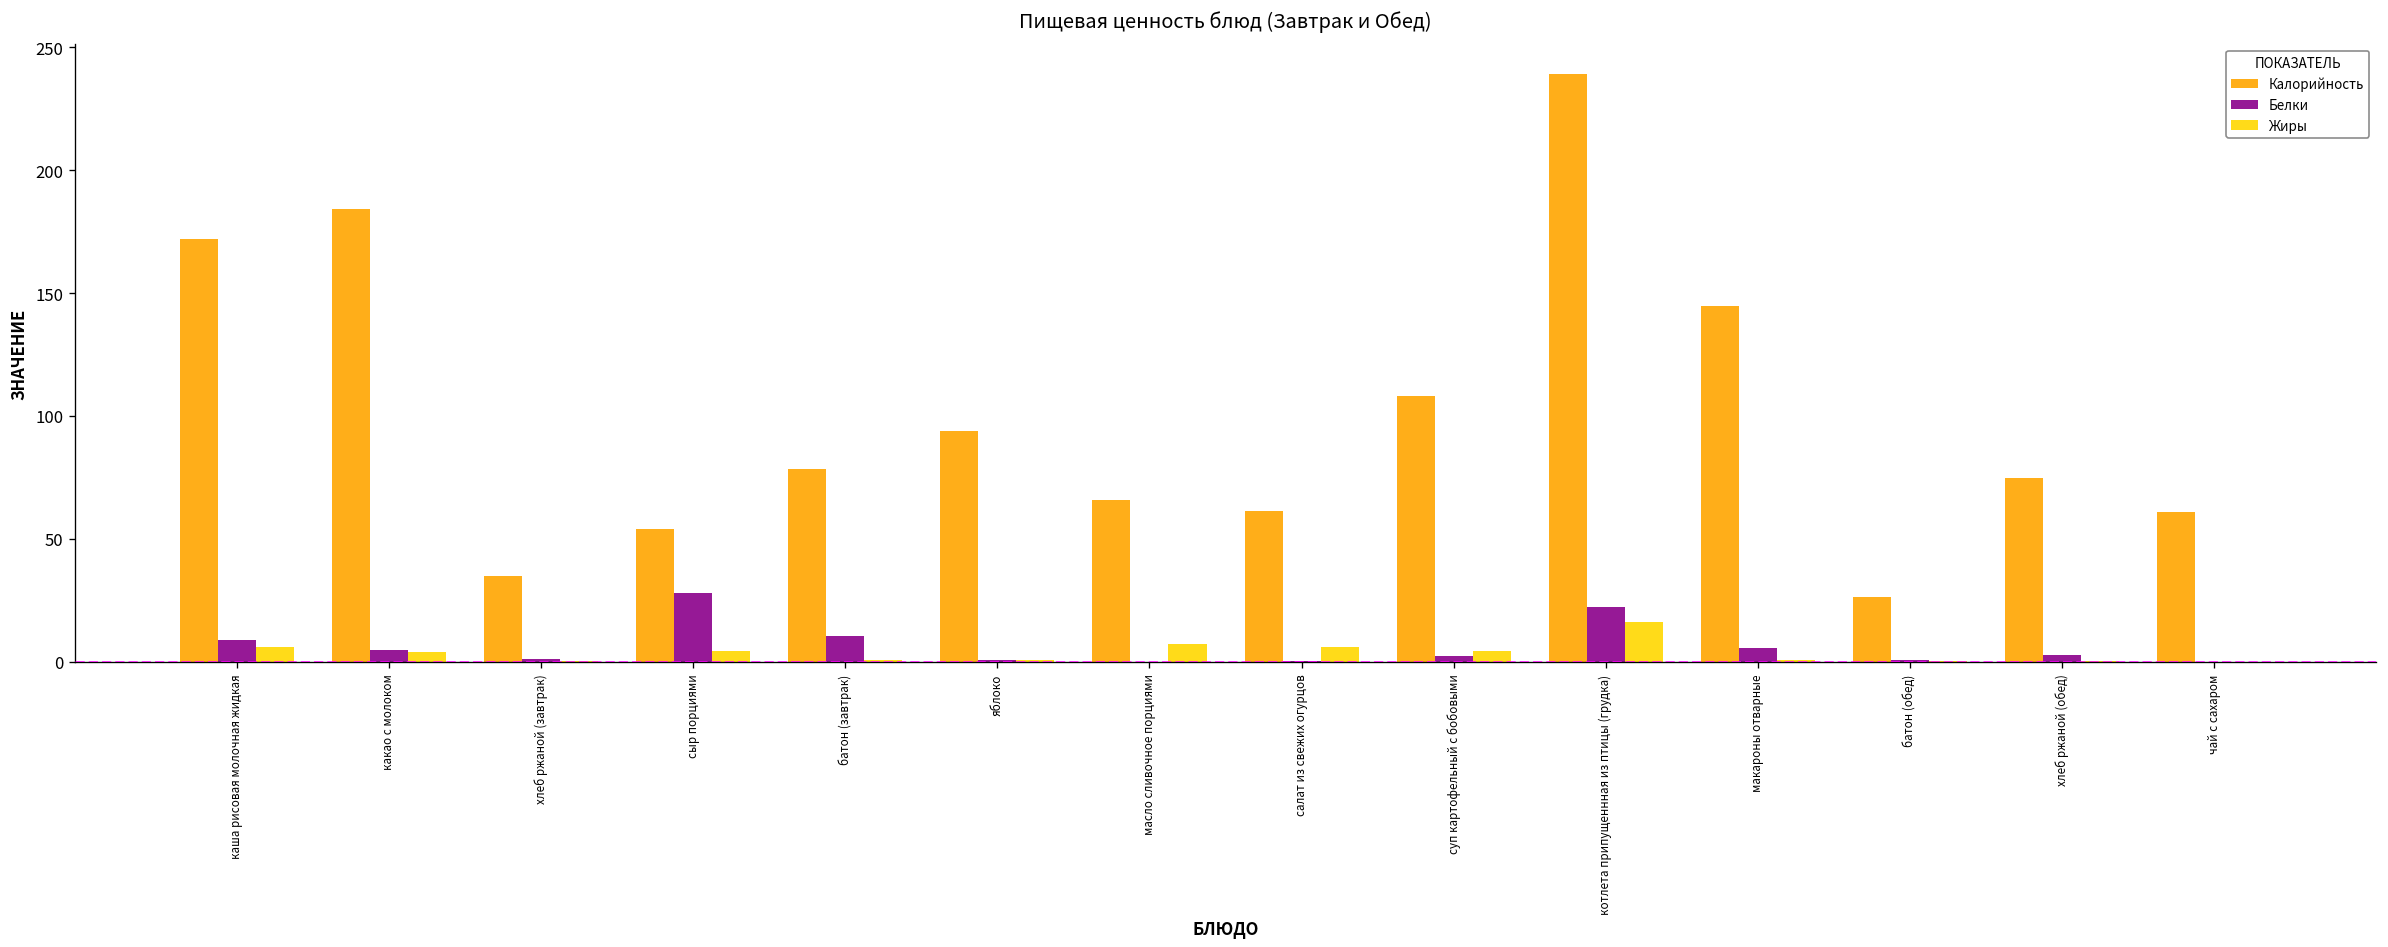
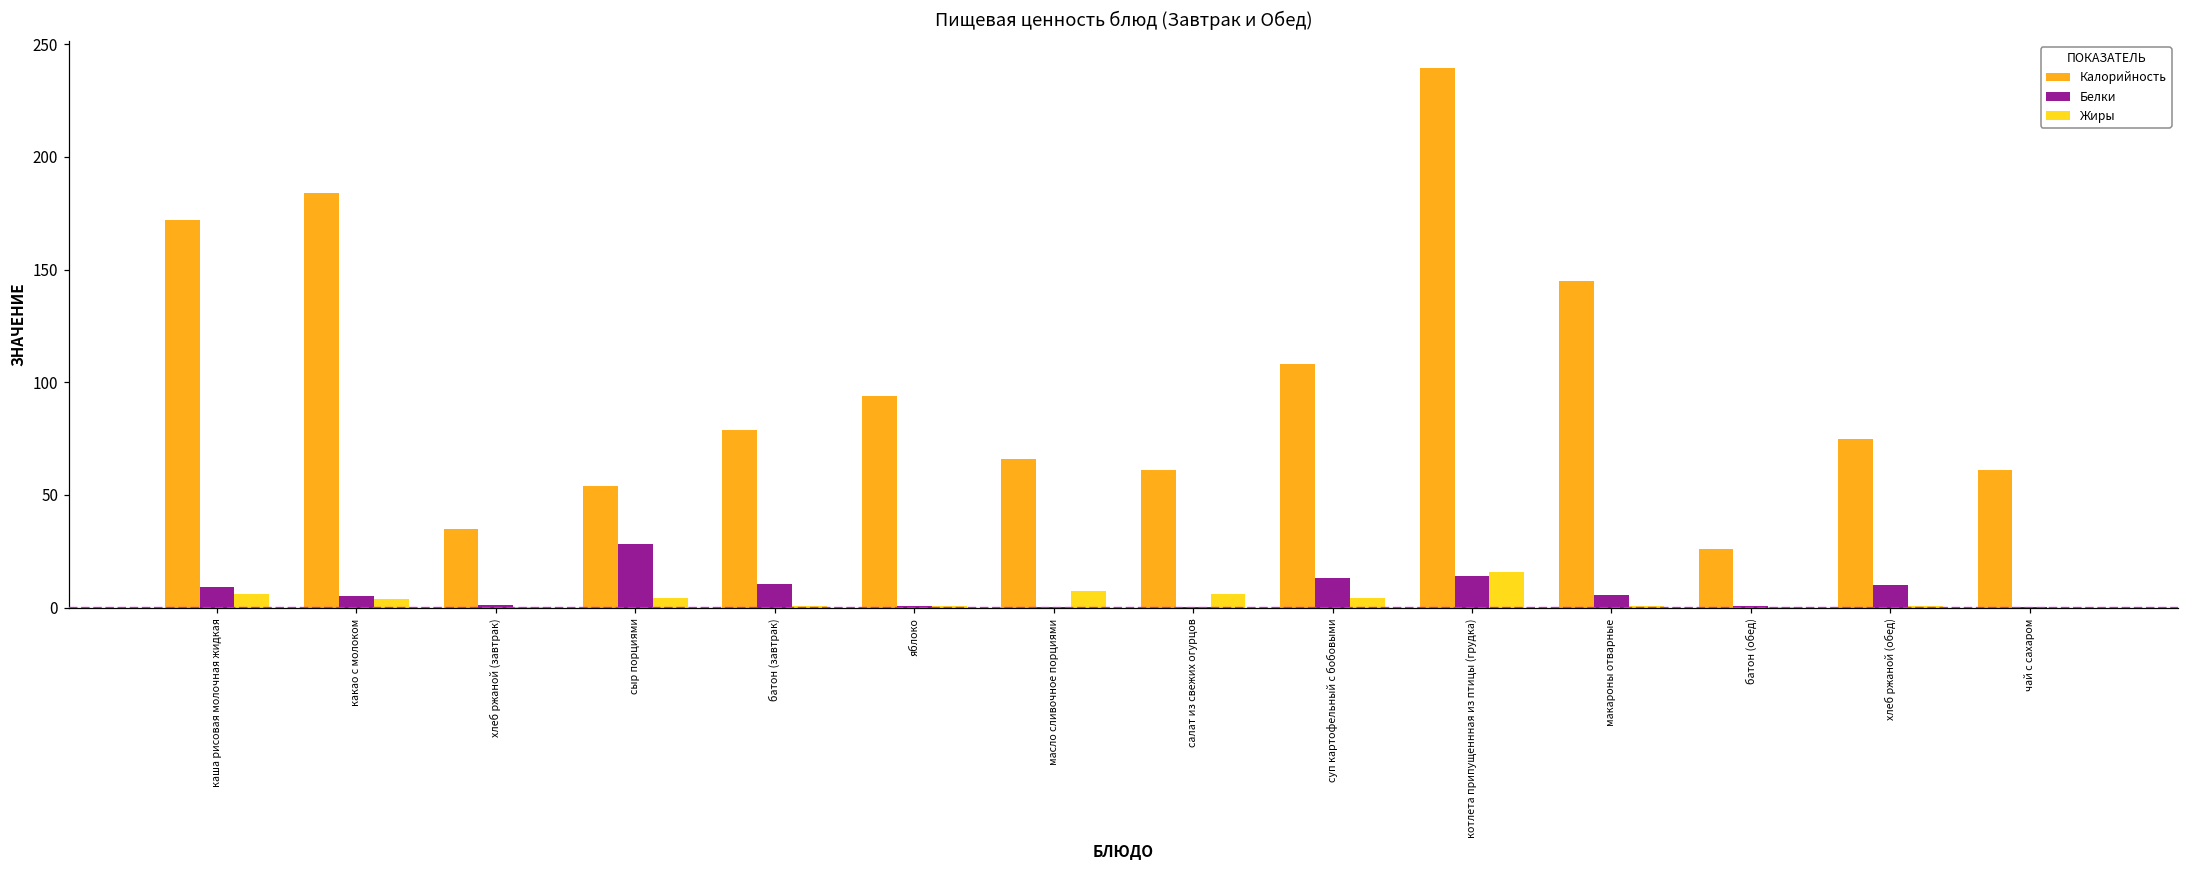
  {
    "Белки": {
      "каша рисовая молочная жидкая": 9,
      "какао с молоком": 5,
      "хлеб ржаной (завтрак)": 1,
      "сыр порциями": 28,
      "батон (завтрак)": 10,
-     "суп картофельный с бобовыми": 2,
-     "котлета припущеннная из птицы (грудка)": 22,
+     "суп картофельный с бобовыми": 13,
+     "котлета припущеннная из птицы (грудка)": 14,
      "макароны отварные": 6,
-     "хлеб ржаной (обед)": 3
+     "хлеб ржаной (обед)": 10
    }
  }
